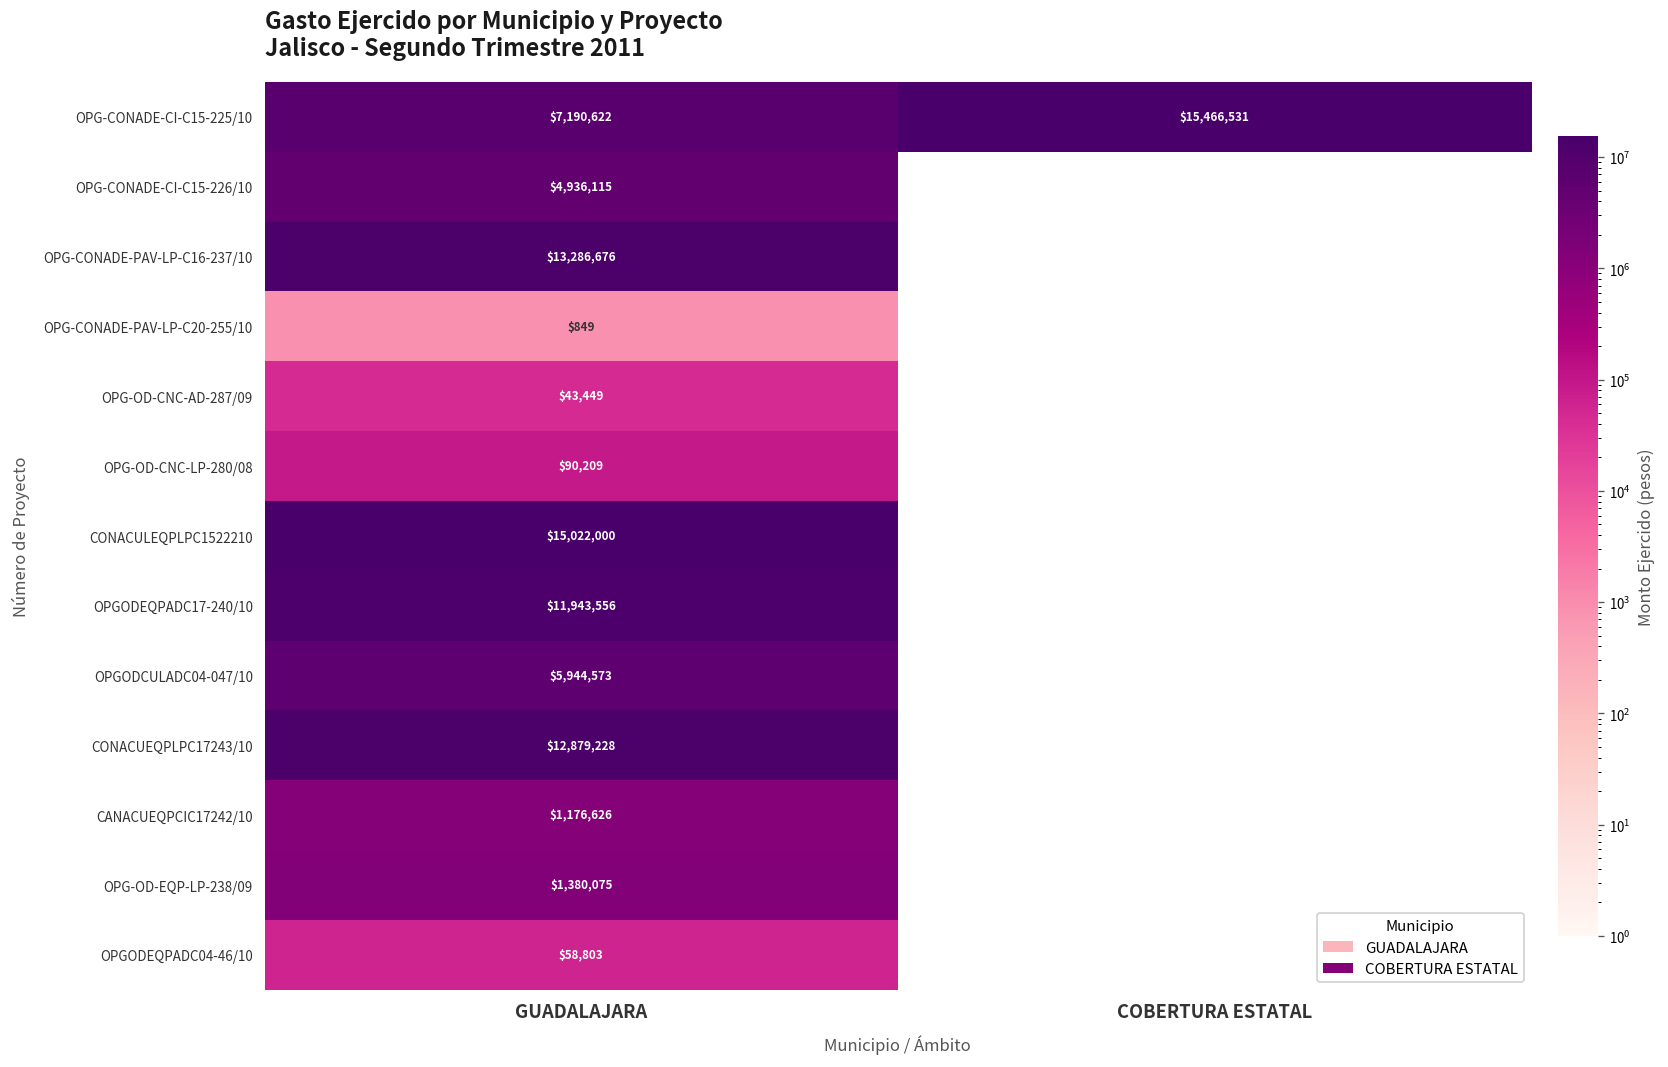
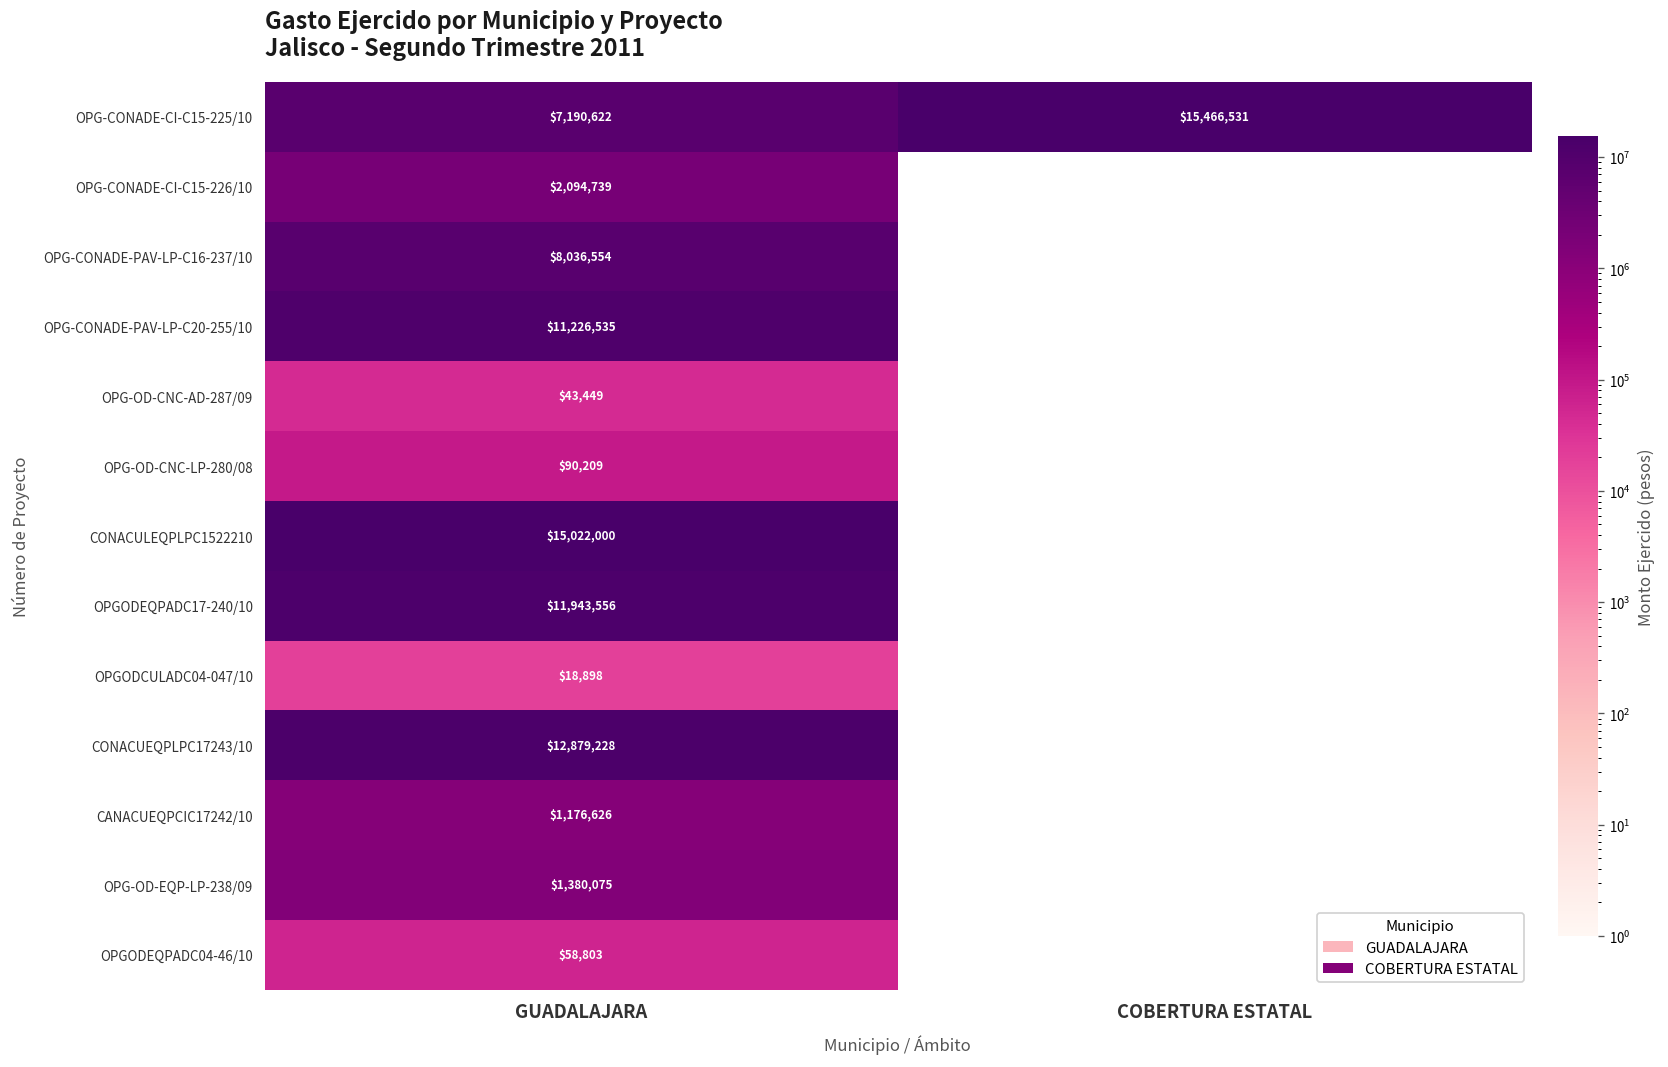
  {
    "OPG-CONADE-CI-C15-225/10": {
      "GUADALAJARA": "$7,190,622",
      "COBERTURA ESTATAL": "$15,466,531"
    },
    "OPG-CONADE-CI-C15-226/10": {
-     "GUADALAJARA": "$4,936,115"
+     "GUADALAJARA": "$2,094,739"
    },
    "OPG-CONADE-PAV-LP-C16-237/10": {
-     "GUADALAJARA": "$13,286,676"
+     "GUADALAJARA": "$8,036,554"
    },
    "OPG-CONADE-PAV-LP-C20-255/10": {
-     "GUADALAJARA": "$849"
+     "GUADALAJARA": "$11,226,535"
    },
    "OPG-OD-CNC-AD-287/09": {
      "GUADALAJARA": "$43,449"
    },
    "OPG-OD-CNC-LP-280/08": {
      "GUADALAJARA": "$90,209"
    },
    "CONACULEQPLPC1522210": {
      "GUADALAJARA": "$15,022,000"
    },
    "OPGODEQPADC17-240/10": {
      "GUADALAJARA": "$11,943,556"
    },
    "OPGODCULADC04-047/10": {
-     "GUADALAJARA": "$5,944,573"
+     "GUADALAJARA": "$18,898"
    },
    "CONACUEQPLPC17243/10": {
      "GUADALAJARA": "$12,879,228"
    },
    "CANACUEQPCIC17242/10": {
      "GUADALAJARA": "$1,176,626"
    },
    "OPG-OD-EQP-LP-238/09": {
      "GUADALAJARA": "$1,380,075"
    },
    "OPGODEQPADC04-46/10": {
      "GUADALAJARA": "$58,803"
    }
  }
